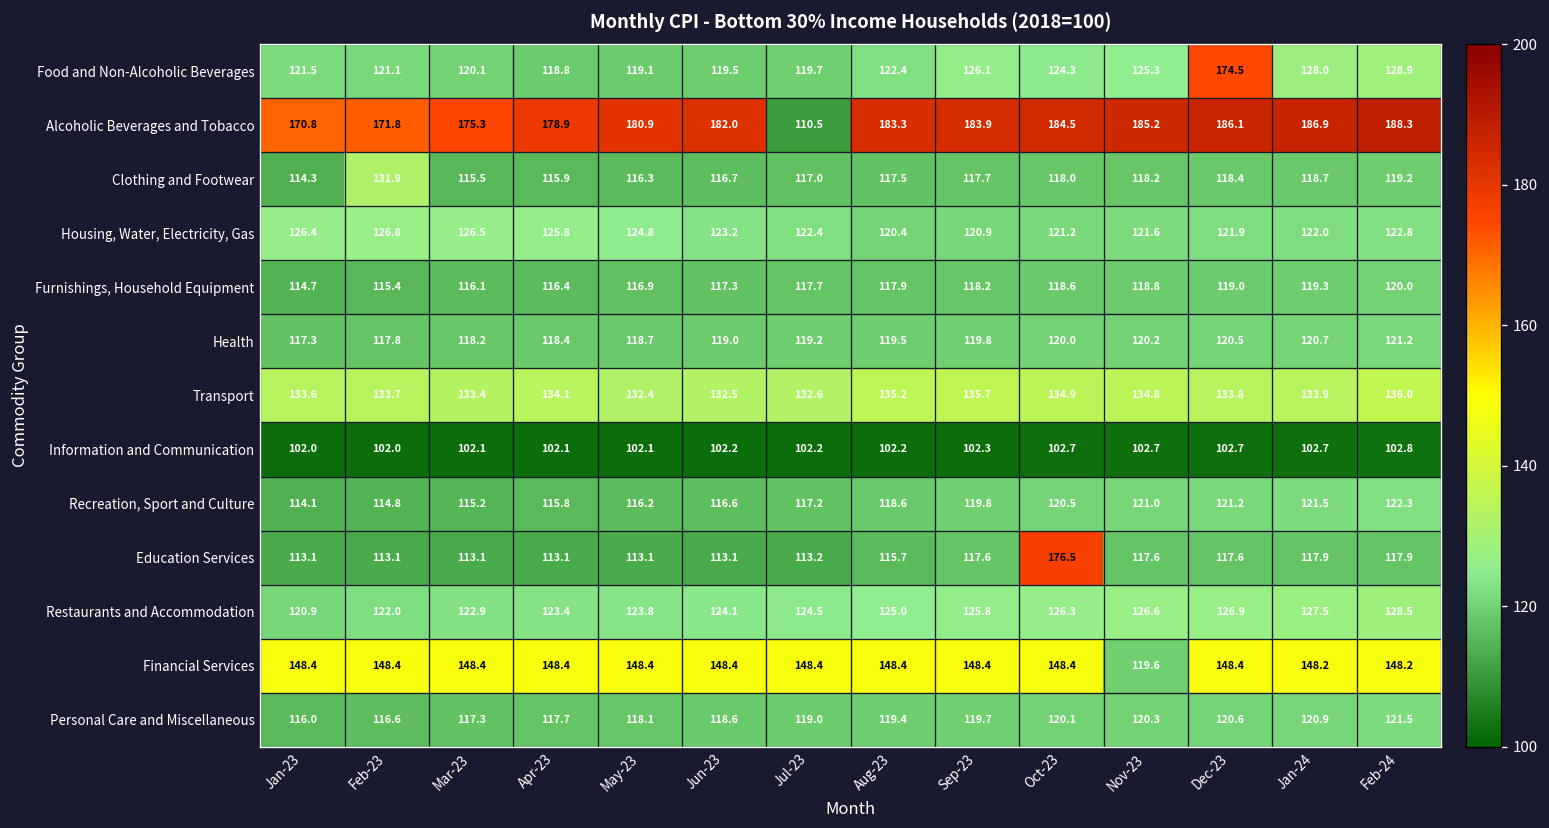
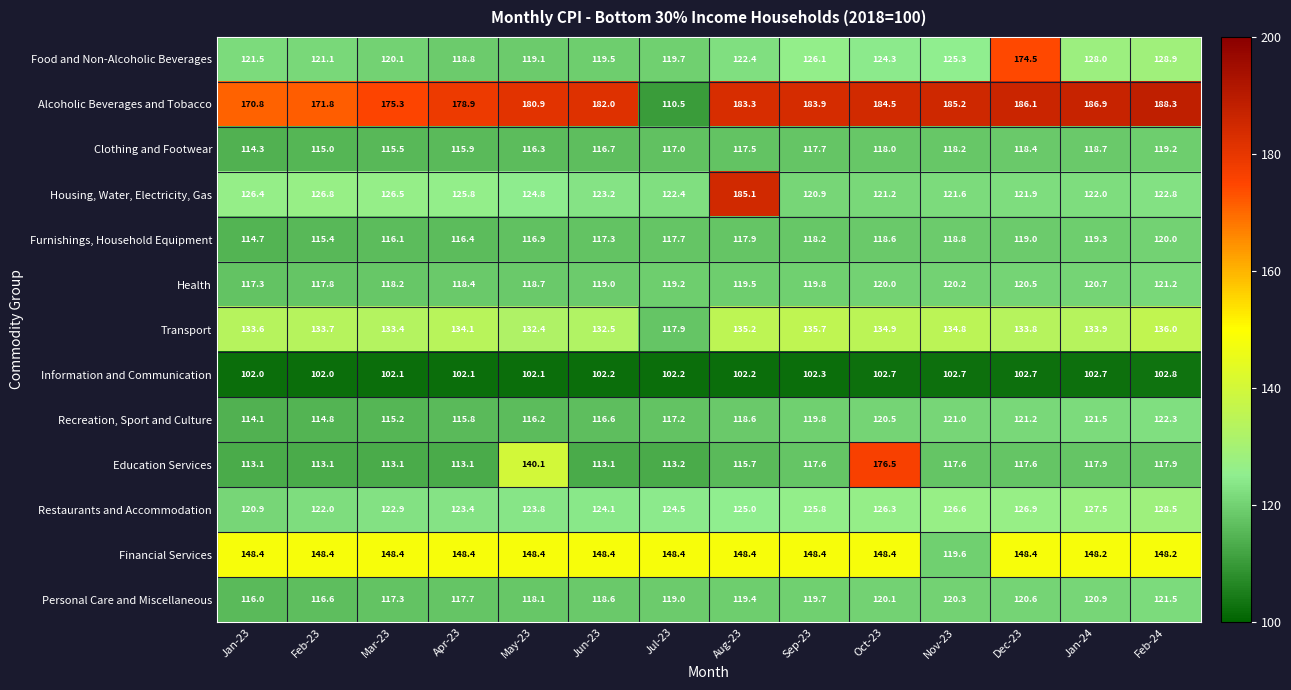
  {
    "Food and Non-Alcoholic Beverages": {
      "Jan-23": 121.5,
      "Feb-23": 121.1,
      "Mar-23": 120.1,
      "Apr-23": 118.8,
      "May-23": 119.1,
      "Jun-23": 119.5,
      "Jul-23": 119.7,
      "Aug-23": 122.4,
      "Sep-23": 126.1,
      "Oct-23": 124.3,
      "Nov-23": 125.3,
      "Dec-23": 174.5,
      "Jan-24": 128.0,
      "Feb-24": 128.9
    },
    "Alcoholic Beverages and Tobacco": {
      "Jan-23": 170.8,
      "Feb-23": 171.8,
      "Mar-23": 175.3,
      "Apr-23": 178.9,
      "May-23": 180.9,
      "Jun-23": 182.0,
      "Jul-23": 110.5,
      "Aug-23": 183.3,
      "Sep-23": 183.9,
      "Oct-23": 184.5,
      "Nov-23": 185.2,
      "Dec-23": 186.1,
      "Jan-24": 186.9,
      "Feb-24": 188.3
    },
    "Clothing and Footwear": {
      "Jan-23": 114.3,
-     "Feb-23": 131.9,
+     "Feb-23": 115.0,
      "Mar-23": 115.5,
      "Apr-23": 115.9,
      "May-23": 116.3,
      "Jun-23": 116.7,
      "Jul-23": 117.0,
      "Aug-23": 117.5,
      "Sep-23": 117.7,
      "Oct-23": 118.0,
      "Nov-23": 118.2,
      "Dec-23": 118.4,
      "Jan-24": 118.7,
      "Feb-24": 119.2
    },
    "Housing, Water, Electricity, Gas": {
      "Jan-23": 126.4,
      "Feb-23": 126.8,
      "Mar-23": 126.5,
      "Apr-23": 125.8,
      "May-23": 124.8,
      "Jun-23": 123.2,
      "Jul-23": 122.4,
-     "Aug-23": 120.4,
+     "Aug-23": 185.1,
      "Sep-23": 120.9,
      "Oct-23": 121.2,
      "Nov-23": 121.6,
      "Dec-23": 121.9,
      "Jan-24": 122.0,
      "Feb-24": 122.8
    },
    "Furnishings, Household Equipment": {
      "Jan-23": 114.7,
      "Feb-23": 115.4,
      "Mar-23": 116.1,
      "Apr-23": 116.4,
      "May-23": 116.9,
      "Jun-23": 117.3,
      "Jul-23": 117.7,
      "Aug-23": 117.9,
      "Sep-23": 118.2,
      "Oct-23": 118.6,
      "Nov-23": 118.8,
      "Dec-23": 119.0,
      "Jan-24": 119.3,
      "Feb-24": 120.0
    },
    "Health": {
      "Jan-23": 117.3,
      "Feb-23": 117.8,
      "Mar-23": 118.2,
      "Apr-23": 118.4,
      "May-23": 118.7,
      "Jun-23": 119.0,
      "Jul-23": 119.2,
      "Aug-23": 119.5,
      "Sep-23": 119.8,
      "Oct-23": 120.0,
      "Nov-23": 120.2,
      "Dec-23": 120.5,
      "Jan-24": 120.7,
      "Feb-24": 121.2
    },
    "Transport": {
      "Jan-23": 133.6,
      "Feb-23": 133.7,
      "Mar-23": 133.4,
      "Apr-23": 134.1,
      "May-23": 132.4,
      "Jun-23": 132.5,
-     "Jul-23": 132.6,
+     "Jul-23": 117.9,
      "Aug-23": 135.2,
      "Sep-23": 135.7,
      "Oct-23": 134.9,
      "Nov-23": 134.8,
      "Dec-23": 133.8,
      "Jan-24": 133.9,
      "Feb-24": 136.0
    },
    "Information and Communication": {
      "Jan-23": 102.0,
      "Feb-23": 102.0,
      "Mar-23": 102.1,
      "Apr-23": 102.1,
      "May-23": 102.1,
      "Jun-23": 102.2,
      "Jul-23": 102.2,
      "Aug-23": 102.2,
      "Sep-23": 102.3,
      "Oct-23": 102.7,
      "Nov-23": 102.7,
      "Dec-23": 102.7,
      "Jan-24": 102.7,
      "Feb-24": 102.8
    },
    "Recreation, Sport and Culture": {
      "Jan-23": 114.1,
      "Feb-23": 114.8,
      "Mar-23": 115.2,
      "Apr-23": 115.8,
      "May-23": 116.2,
      "Jun-23": 116.6,
      "Jul-23": 117.2,
      "Aug-23": 118.6,
      "Sep-23": 119.8,
      "Oct-23": 120.5,
      "Nov-23": 121.0,
      "Dec-23": 121.2,
      "Jan-24": 121.5,
      "Feb-24": 122.3
    },
    "Education Services": {
      "Jan-23": 113.1,
      "Feb-23": 113.1,
      "Mar-23": 113.1,
      "Apr-23": 113.1,
-     "May-23": 113.1,
+     "May-23": 140.1,
      "Jun-23": 113.1,
      "Jul-23": 113.2,
      "Aug-23": 115.7,
      "Sep-23": 117.6,
      "Oct-23": 176.5,
      "Nov-23": 117.6,
      "Dec-23": 117.6,
      "Jan-24": 117.9,
      "Feb-24": 117.9
    },
    "Restaurants and Accommodation": {
      "Jan-23": 120.9,
      "Feb-23": 122.0,
      "Mar-23": 122.9,
      "Apr-23": 123.4,
      "May-23": 123.8,
      "Jun-23": 124.1,
      "Jul-23": 124.5,
      "Aug-23": 125.0,
      "Sep-23": 125.8,
      "Oct-23": 126.3,
      "Nov-23": 126.6,
      "Dec-23": 126.9,
      "Jan-24": 127.5,
      "Feb-24": 128.5
    },
    "Financial Services": {
      "Jan-23": 148.4,
      "Feb-23": 148.4,
      "Mar-23": 148.4,
      "Apr-23": 148.4,
      "May-23": 148.4,
      "Jun-23": 148.4,
      "Jul-23": 148.4,
      "Aug-23": 148.4,
      "Sep-23": 148.4,
      "Oct-23": 148.4,
      "Nov-23": 119.6,
      "Dec-23": 148.4,
      "Jan-24": 148.2,
      "Feb-24": 148.2
    },
    "Personal Care and Miscellaneous": {
      "Jan-23": 116.0,
      "Feb-23": 116.6,
      "Mar-23": 117.3,
      "Apr-23": 117.7,
      "May-23": 118.1,
      "Jun-23": 118.6,
      "Jul-23": 119.0,
      "Aug-23": 119.4,
      "Sep-23": 119.7,
      "Oct-23": 120.1,
      "Nov-23": 120.3,
      "Dec-23": 120.6,
      "Jan-24": 120.9,
      "Feb-24": 121.5
    }
  }
